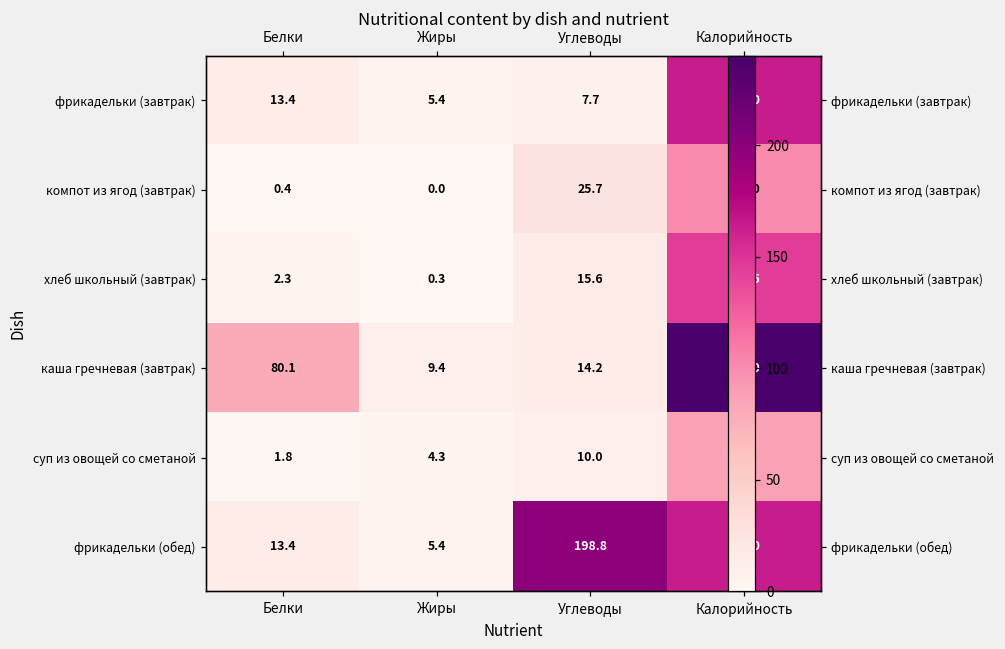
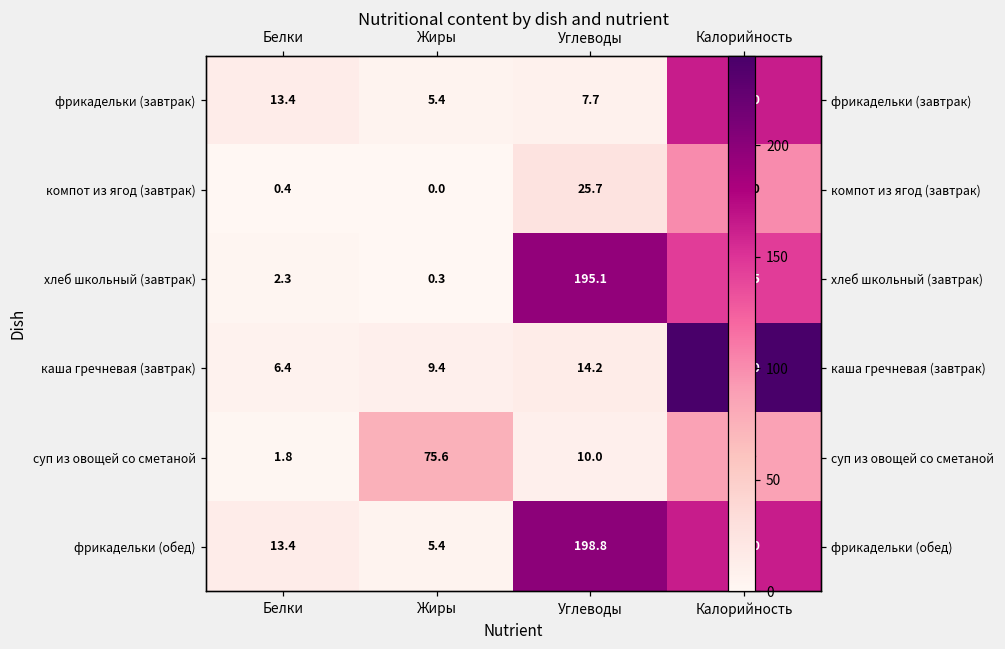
  {
    "фрикадельки (завтрак)": {
      "Белки": 13.4,
      "Жиры": 5.4,
      "Углеводы": 7.7,
      "Калорийность": 164.0
    },
    "компот из ягод (завтрак)": {
      "Белки": 0.4,
      "Жиры": 0.0,
      "Углеводы": 25.7,
      "Калорийность": 101.0
    },
    "хлеб школьный (завтрак)": {
      "Белки": 2.3,
      "Жиры": 0.3,
-     "Углеводы": 15.6,
+     "Углеводы": 195.1,
      "Калорийность": 144.5
    },
    "каша гречневая (завтрак)": {
-     "Белки": 80.1,
+     "Белки": 6.4,
      "Жиры": 9.4,
      "Углеводы": 14.2,
      "Калорийность": 240.0
    },
    "суп из овощей со сметаной": {
      "Белки": 1.8,
-     "Жиры": 4.3,
+     "Жиры": 75.6,
      "Углеводы": 10.0,
      "Калорийность": 88.0
    },
    "фрикадельки (обед)": {
      "Белки": 13.4,
      "Жиры": 5.4,
      "Углеводы": 198.8
    }
  }
